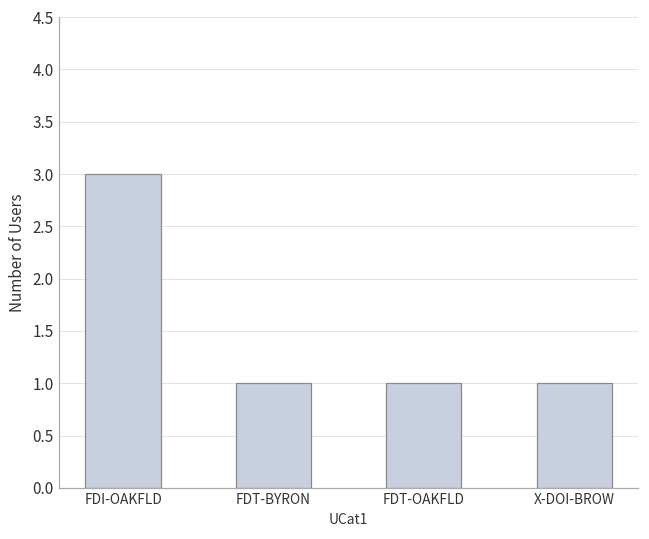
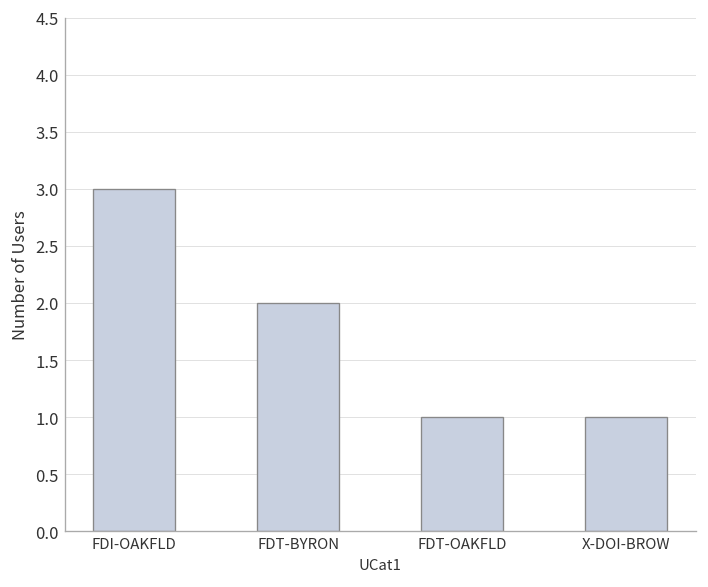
  {
    "FDI-OAKFLD": 3,
-   "FDT-BYRON": 1,
+   "FDT-BYRON": 2,
    "FDT-OAKFLD": 1,
    "X-DOI-BROW": 1
  }
